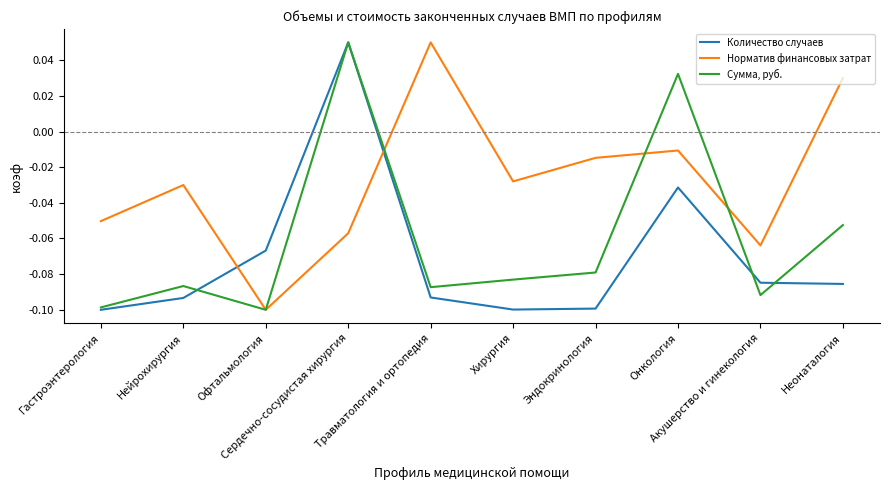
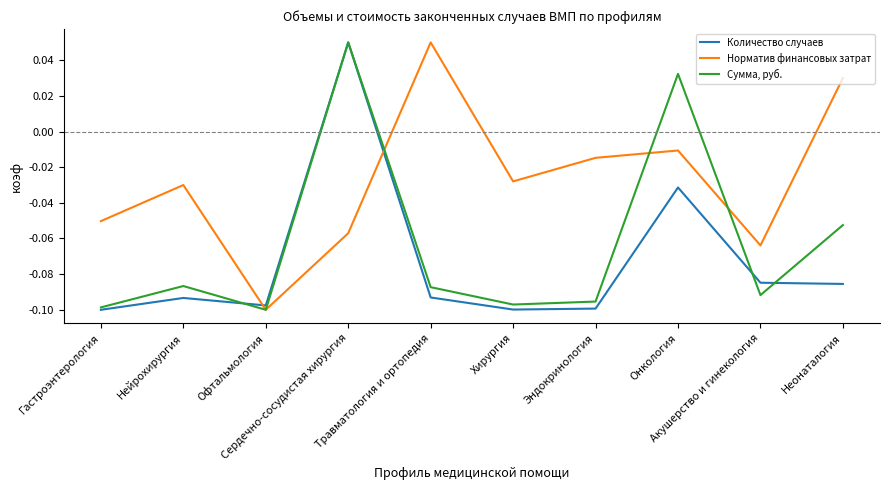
  {
    "Количество случаев": {
      "Нейрохирургия": -0.093,
-     "Офтальмология": -0.067,
+     "Офтальмология": -0.098,
      "Травматология и ортопедия": -0.093,
      "Хирургия": -0.100,
      "Эндокринология": -0.099,
      "Онкология": -0.031,
      "Акушерство и гинекология": -0.085,
      "Неонаталогия": -0.085
    },
    "Норматив финансовых затрат": {
      "Гастроэнтерология": -0.050,
      "Нейрохирургия": -0.030,
      "Сердечно-сосудистая хирургия": -0.057,
      "Травматология и ортопедия": 0.050,
      "Хирургия": -0.028,
      "Эндокринология": -0.015,
      "Онкология": -0.011,
      "Акушерство и гинекология": -0.064
    },
    "Сумма, руб.": {
      "Нейрохирургия": -0.087,
      "Травматология и ортопедия": -0.087,
-     "Хирургия": -0.083,
-     "Эндокринология": -0.079,
+     "Хирургия": -0.097,
+     "Эндокринология": -0.095,
      "Онкология": 0.032,
      "Акушерство и гинекология": -0.092,
      "Неонаталогия": -0.052
    }
  }
